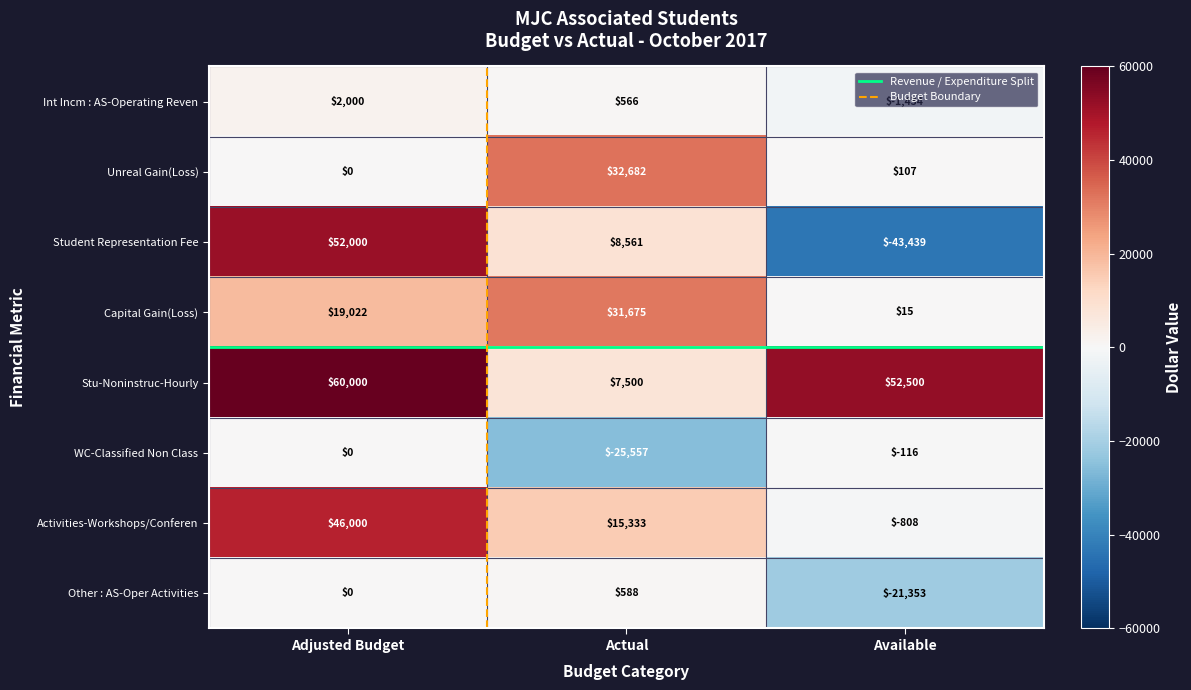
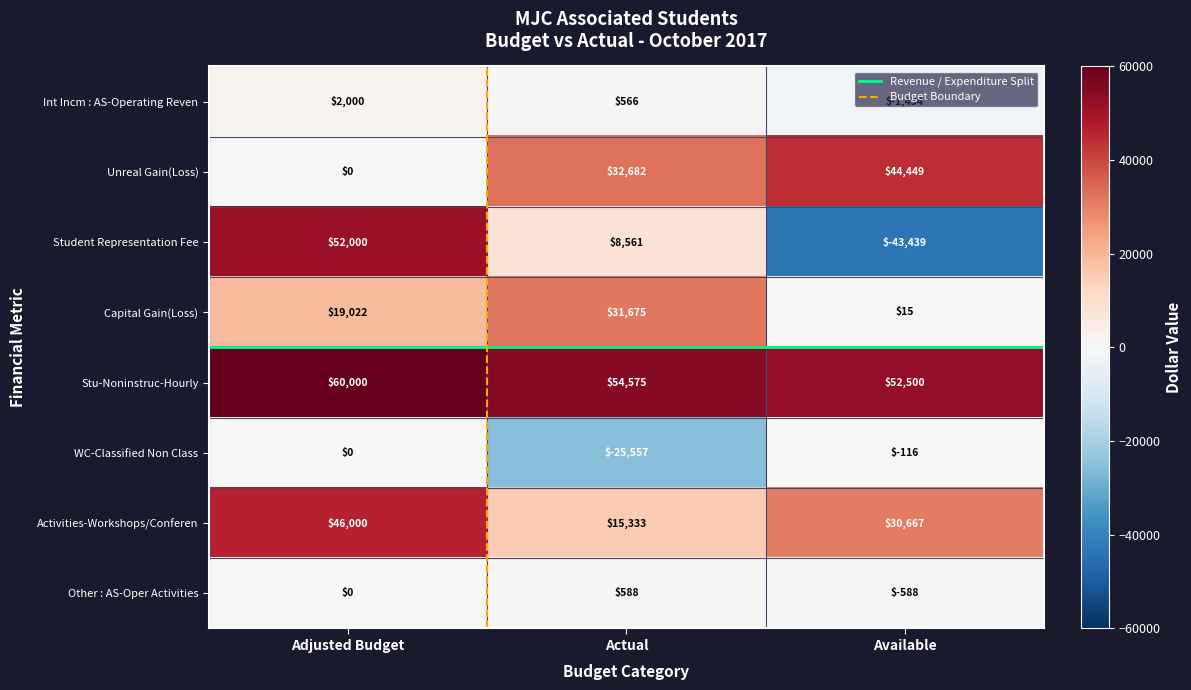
  {
    "Int Incm : AS-Operating Reven": {
      "Adjusted Budget": "$2,000",
      "Actual": "$566"
    },
    "Unreal Gain(Loss)": {
      "Adjusted Budget": "$0",
      "Actual": "$32,682",
-     "Available": "$107"
+     "Available": "$44,449"
    },
    "Student Representation Fee": {
      "Adjusted Budget": "$52,000",
      "Actual": "$8,561",
      "Available": "$-43,439"
    },
    "Capital Gain(Loss)": {
      "Adjusted Budget": "$19,022",
      "Actual": "$31,675",
      "Available": "$15"
    },
    "Stu-Noninstruc-Hourly": {
      "Adjusted Budget": "$60,000",
-     "Actual": "$7,500",
+     "Actual": "$54,575",
      "Available": "$52,500"
    },
    "WC-Classified Non Class": {
      "Adjusted Budget": "$0",
      "Actual": "$-25,557",
      "Available": "$-116"
    },
    "Activities-Workshops/Conferen": {
      "Adjusted Budget": "$46,000",
      "Actual": "$15,333",
-     "Available": "$-808"
+     "Available": "$30,667"
    },
    "Other : AS-Oper Activities": {
      "Adjusted Budget": "$0",
      "Actual": "$588",
-     "Available": "$-21,353"
+     "Available": "$-588"
    }
  }
